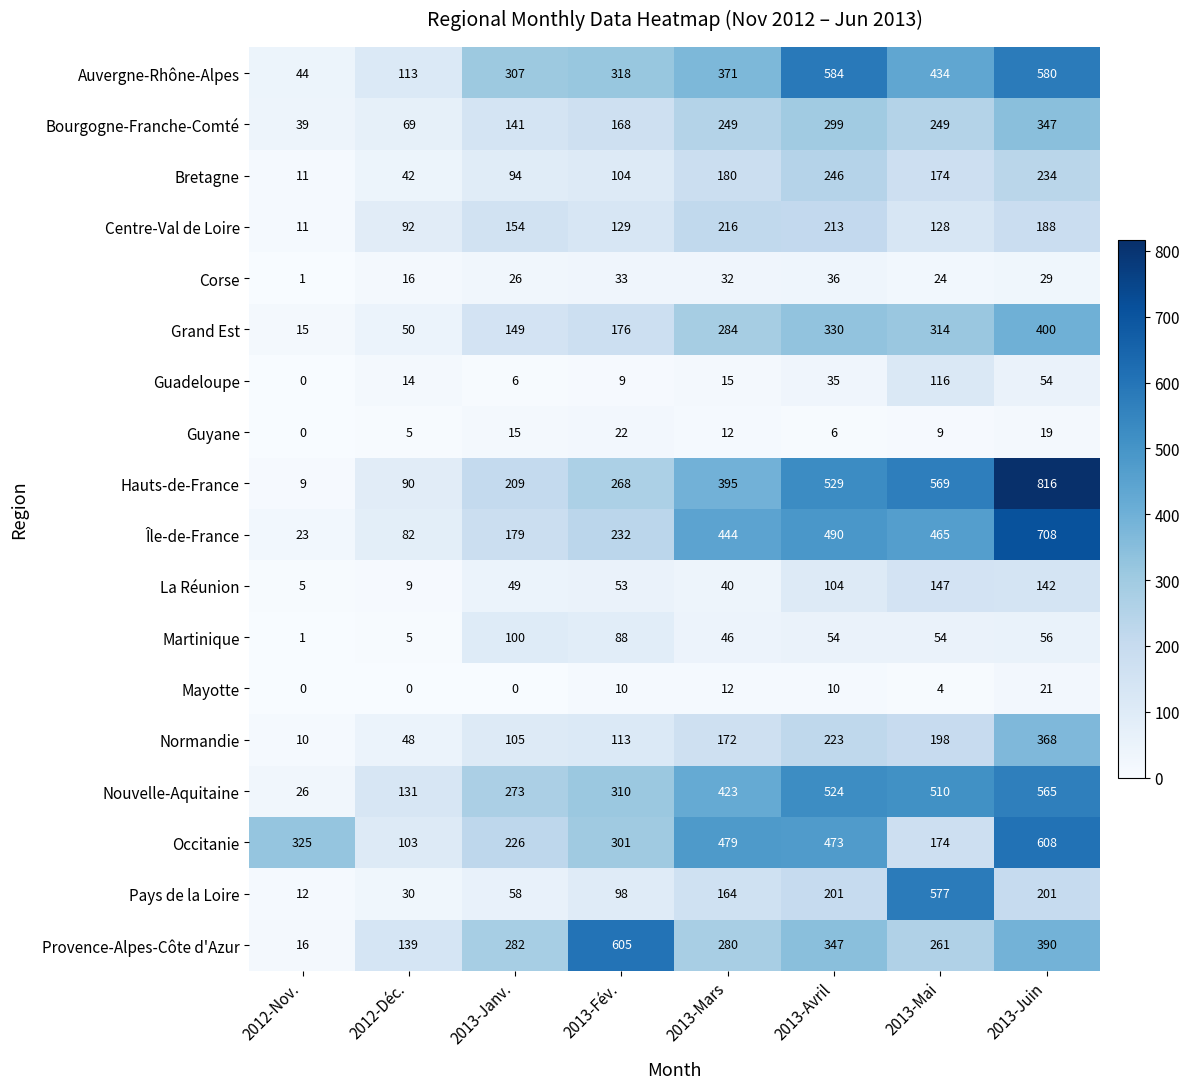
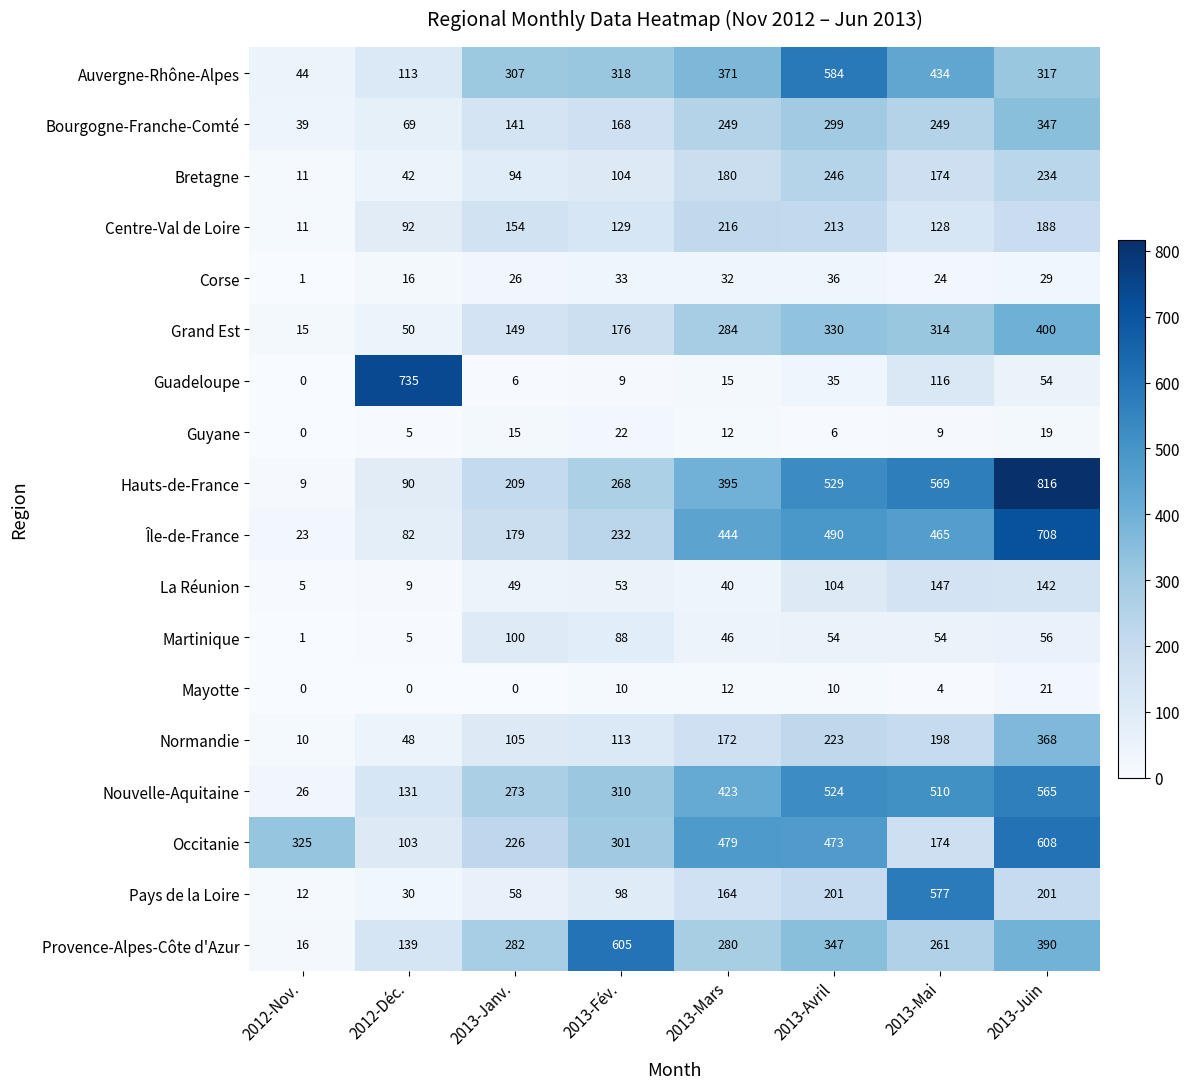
  {
    "Auvergne-Rhône-Alpes": {
      "2012-Nov.": 44,
      "2012-Déc.": 113,
      "2013-Janv.": 307,
      "2013-Fév.": 318,
      "2013-Mars": 371,
      "2013-Avril": 584,
      "2013-Mai": 434,
-     "2013-Juin": 580
+     "2013-Juin": 317
    },
    "Bourgogne-Franche-Comté": {
      "2012-Nov.": 39,
      "2012-Déc.": 69,
      "2013-Janv.": 141,
      "2013-Fév.": 168,
      "2013-Mars": 249,
      "2013-Avril": 299,
      "2013-Mai": 249,
      "2013-Juin": 347
    },
    "Bretagne": {
      "2012-Nov.": 11,
      "2012-Déc.": 42,
      "2013-Janv.": 94,
      "2013-Fév.": 104,
      "2013-Mars": 180,
      "2013-Avril": 246,
      "2013-Mai": 174,
      "2013-Juin": 234
    },
    "Centre-Val de Loire": {
      "2012-Nov.": 11,
      "2012-Déc.": 92,
      "2013-Janv.": 154,
      "2013-Fév.": 129,
      "2013-Mars": 216,
      "2013-Avril": 213,
      "2013-Mai": 128,
      "2013-Juin": 188
    },
    "Corse": {
      "2012-Nov.": 1,
      "2012-Déc.": 16,
      "2013-Janv.": 26,
      "2013-Fév.": 33,
      "2013-Mars": 32,
      "2013-Avril": 36,
      "2013-Mai": 24,
      "2013-Juin": 29
    },
    "Grand Est": {
      "2012-Nov.": 15,
      "2012-Déc.": 50,
      "2013-Janv.": 149,
      "2013-Fév.": 176,
      "2013-Mars": 284,
      "2013-Avril": 330,
      "2013-Mai": 314,
      "2013-Juin": 400
    },
    "Guadeloupe": {
      "2012-Nov.": 0,
-     "2012-Déc.": 14,
+     "2012-Déc.": 735,
      "2013-Janv.": 6,
      "2013-Fév.": 9,
      "2013-Mars": 15,
      "2013-Avril": 35,
      "2013-Mai": 116,
      "2013-Juin": 54
    },
    "Guyane": {
      "2012-Nov.": 0,
      "2012-Déc.": 5,
      "2013-Janv.": 15,
      "2013-Fév.": 22,
      "2013-Mars": 12,
      "2013-Avril": 6,
      "2013-Mai": 9,
      "2013-Juin": 19
    },
    "Hauts-de-France": {
      "2012-Nov.": 9,
      "2012-Déc.": 90,
      "2013-Janv.": 209,
      "2013-Fév.": 268,
      "2013-Mars": 395,
      "2013-Avril": 529,
      "2013-Mai": 569,
      "2013-Juin": 816
    },
    "Île-de-France": {
      "2012-Nov.": 23,
      "2012-Déc.": 82,
      "2013-Janv.": 179,
      "2013-Fév.": 232,
      "2013-Mars": 444,
      "2013-Avril": 490,
      "2013-Mai": 465,
      "2013-Juin": 708
    },
    "La Réunion": {
      "2012-Nov.": 5,
      "2012-Déc.": 9,
      "2013-Janv.": 49,
      "2013-Fév.": 53,
      "2013-Mars": 40,
      "2013-Avril": 104,
      "2013-Mai": 147,
      "2013-Juin": 142
    },
    "Martinique": {
      "2012-Nov.": 1,
      "2012-Déc.": 5,
      "2013-Janv.": 100,
      "2013-Fév.": 88,
      "2013-Mars": 46,
      "2013-Avril": 54,
      "2013-Mai": 54,
      "2013-Juin": 56
    },
    "Mayotte": {
      "2012-Nov.": 0,
      "2012-Déc.": 0,
      "2013-Janv.": 0,
      "2013-Fév.": 10,
      "2013-Mars": 12,
      "2013-Avril": 10,
      "2013-Mai": 4,
      "2013-Juin": 21
    },
    "Normandie": {
      "2012-Nov.": 10,
      "2012-Déc.": 48,
      "2013-Janv.": 105,
      "2013-Fév.": 113,
      "2013-Mars": 172,
      "2013-Avril": 223,
      "2013-Mai": 198,
      "2013-Juin": 368
    },
    "Nouvelle-Aquitaine": {
      "2012-Nov.": 26,
      "2012-Déc.": 131,
      "2013-Janv.": 273,
      "2013-Fév.": 310,
      "2013-Mars": 423,
      "2013-Avril": 524,
      "2013-Mai": 510,
      "2013-Juin": 565
    },
    "Occitanie": {
      "2012-Nov.": 325,
      "2012-Déc.": 103,
      "2013-Janv.": 226,
      "2013-Fév.": 301,
      "2013-Mars": 479,
      "2013-Avril": 473,
      "2013-Mai": 174,
      "2013-Juin": 608
    },
    "Pays de la Loire": {
      "2012-Nov.": 12,
      "2012-Déc.": 30,
      "2013-Janv.": 58,
      "2013-Fév.": 98,
      "2013-Mars": 164,
      "2013-Avril": 201,
      "2013-Mai": 577,
      "2013-Juin": 201
    },
    "Provence-Alpes-Côte d'Azur": {
      "2012-Nov.": 16,
      "2012-Déc.": 139,
      "2013-Janv.": 282,
      "2013-Fév.": 605,
      "2013-Mars": 280,
      "2013-Avril": 347,
      "2013-Mai": 261,
      "2013-Juin": 390
    }
  }
